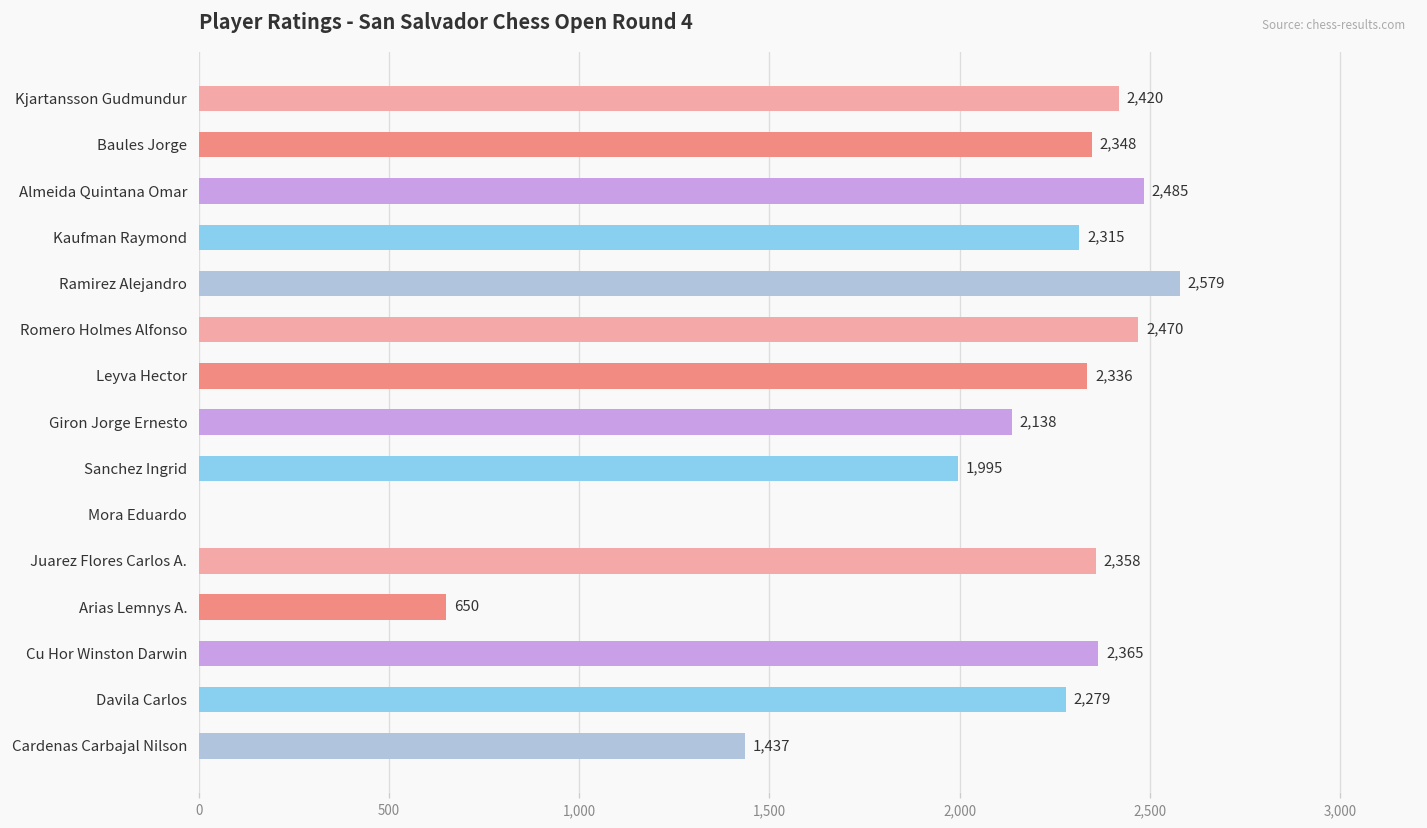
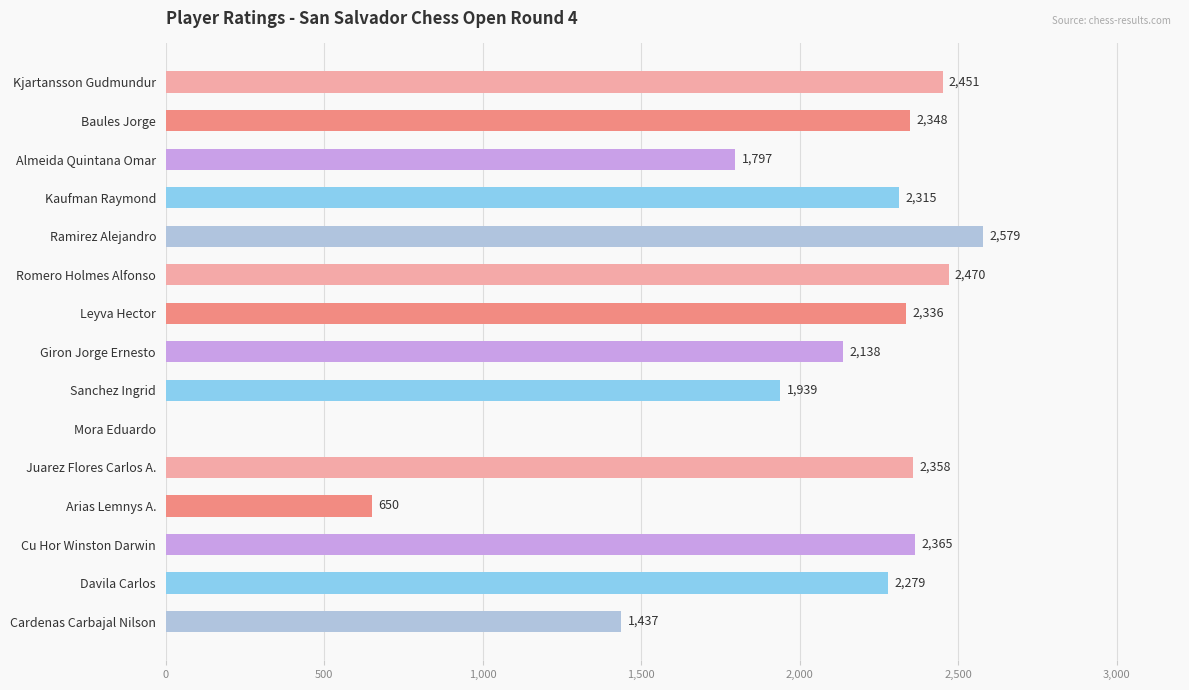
  {
-   "Kjartansson Gudmundur": "2,420",
+   "Kjartansson Gudmundur": "2,451",
    "Baules Jorge": "2,348",
-   "Almeida Quintana Omar": "2,485",
+   "Almeida Quintana Omar": "1,797",
    "Kaufman Raymond": "2,315",
    "Ramirez Alejandro": "2,579",
    "Romero Holmes Alfonso": "2,470",
    "Leyva Hector": "2,336",
    "Giron Jorge Ernesto": "2,138",
-   "Sanchez Ingrid": "1,995",
+   "Sanchez Ingrid": "1,939",
    "Juarez Flores Carlos A.": "2,358",
    "Arias Lemnys A.": "650",
    "Cu Hor Winston Darwin": "2,365",
    "Davila Carlos": "2,279",
    "Cardenas Carbajal Nilson": "1,437"
  }
